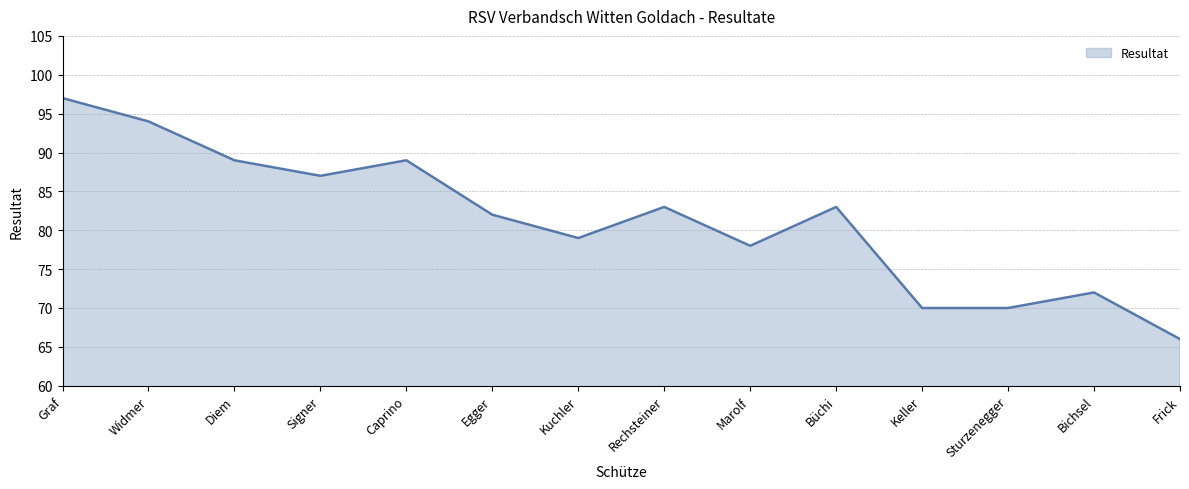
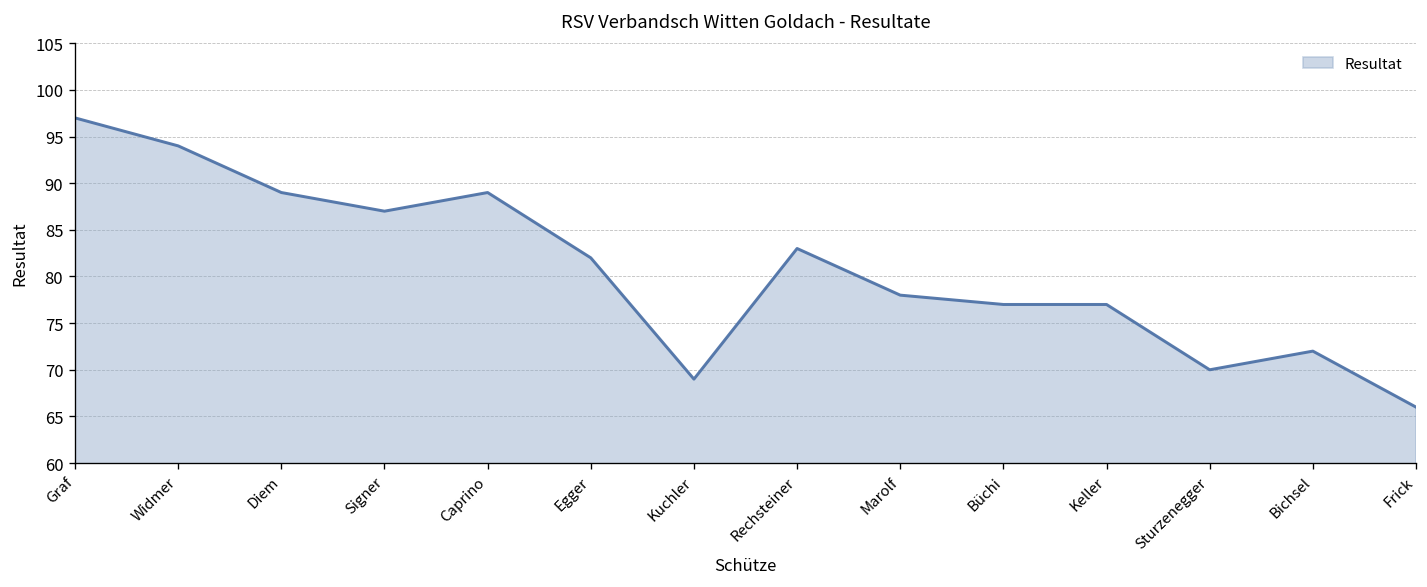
  {
    "Graf": 97,
    "Widmer": 94,
    "Diem": 89,
    "Signer": 87,
    "Caprino": 89,
    "Egger": 82,
-   "Kuchler": 79,
+   "Kuchler": 69,
    "Rechsteiner": 83,
    "Marolf": 78,
-   "Büchi": 83,
-   "Keller": 70,
+   "Büchi": 77,
+   "Keller": 77,
    "Sturzenegger": 70,
    "Bichsel": 72,
    "Frick": 66
  }
